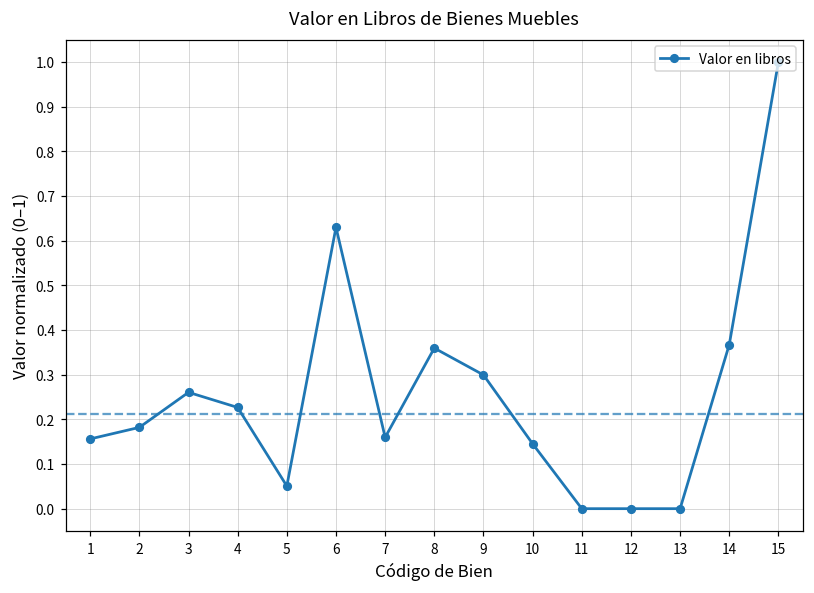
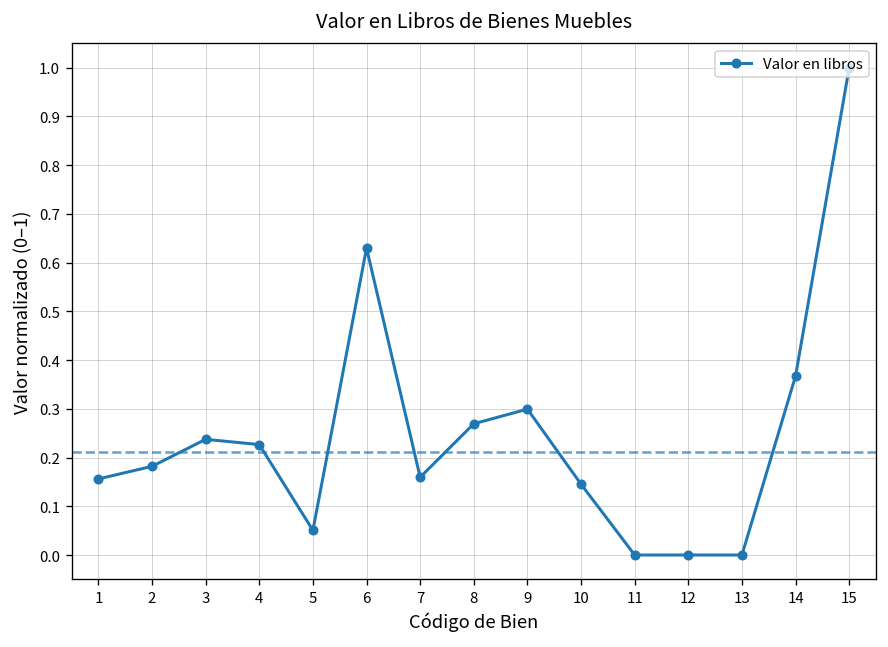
  {
    "1": 0.16,
    "2": 0.18,
-   "3": 0.26,
+   "3": 0.24,
    "4": 0.23,
    "5": 0.05,
    "6": 0.63,
    "7": 0.16,
-   "8": 0.36,
+   "8": 0.27,
    "9": 0.30,
    "10": 0.15,
    "11": 0.00,
    "12": 0.00,
    "13": 0.00,
    "14": 0.37
  }
